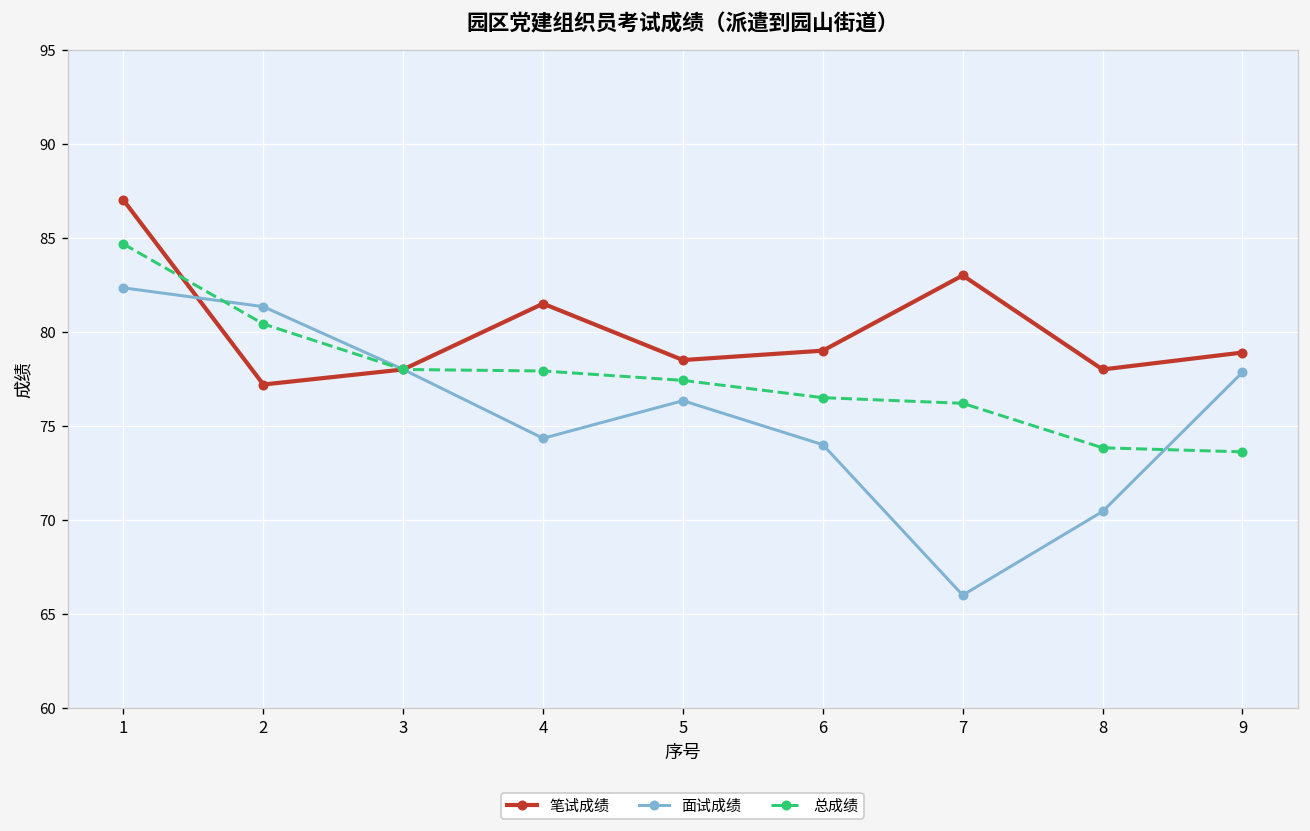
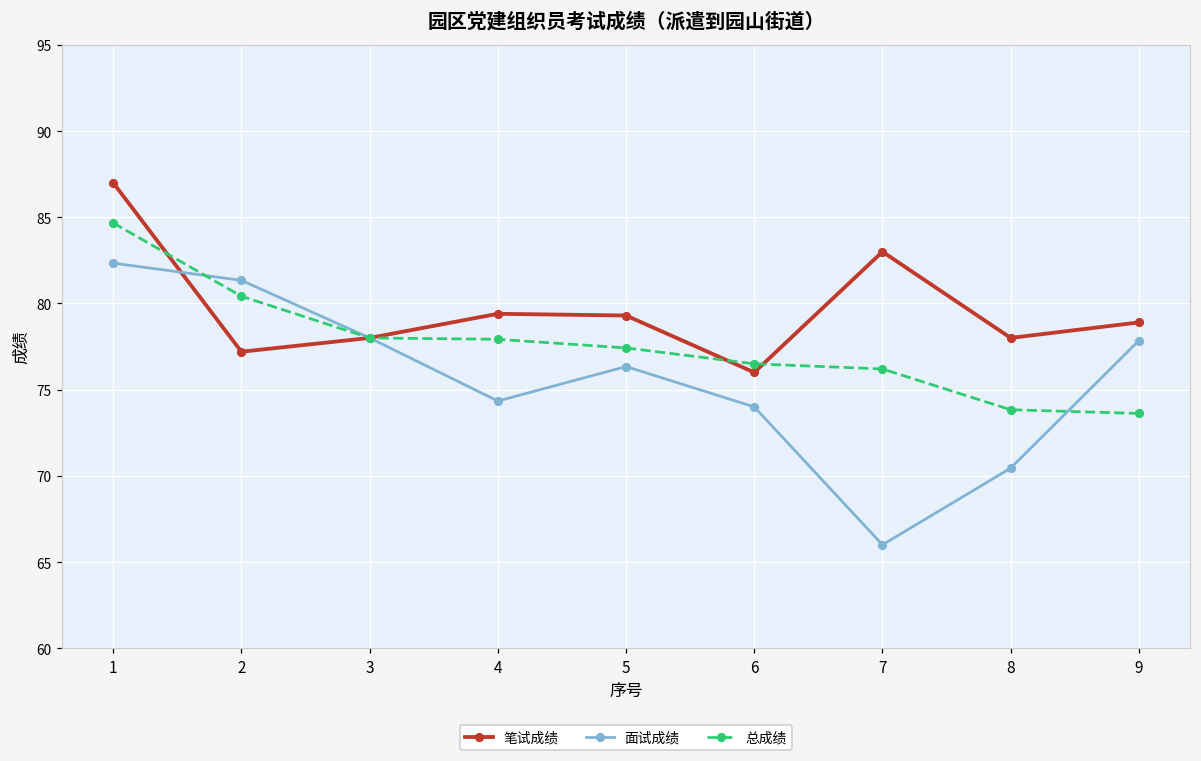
  {
    "笔试成绩": {
      "1": 87.0,
      "2": 77.2,
-     "4": 81.5,
-     "5": 78.5,
-     "6": 79,
+     "4": 79.4,
+     "5": 79.3,
+     "6": 76,
      "7": 83.0,
      "8": 78.0,
      "9": 78.9
    },
    "面试成绩": {
      "1": 82.3,
      "2": 81.3,
      "4": 74.3,
      "5": 76.3,
      "6": 74.0,
      "7": 66.0,
      "8": 70.5,
      "9": 77.9
    },
    "总成绩": {
      "1": 84.7,
      "2": 80.4,
      "4": 77.9,
      "5": 77.4,
      "6": 76.5,
      "7": 76.2,
      "8": 73.8,
      "9": 73.6
    }
  }
